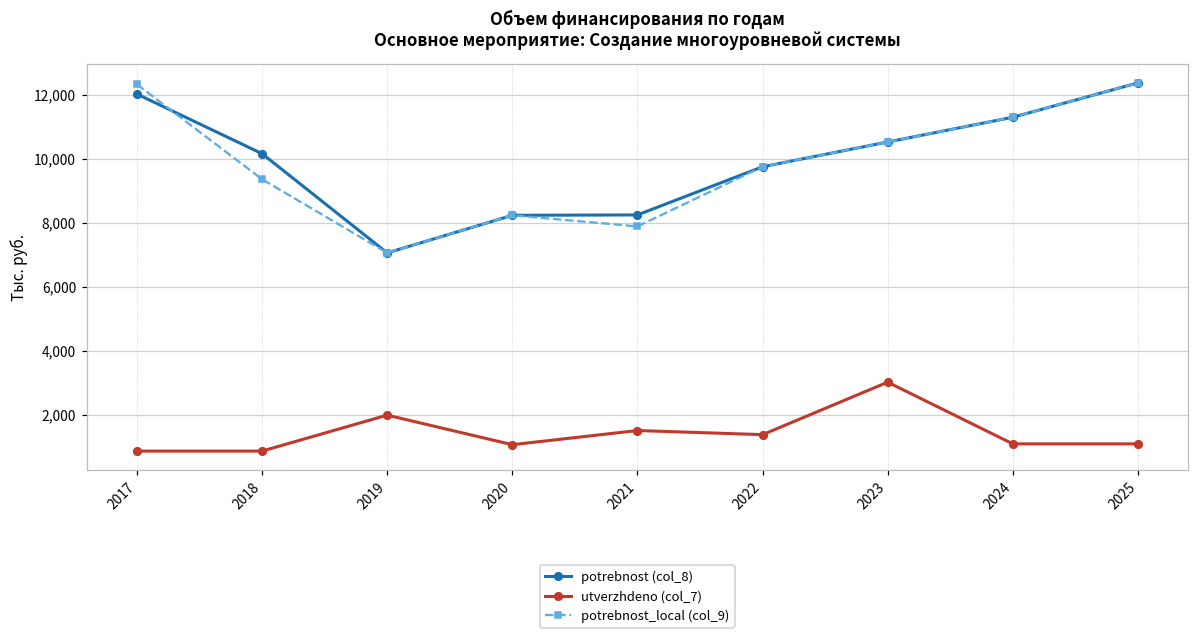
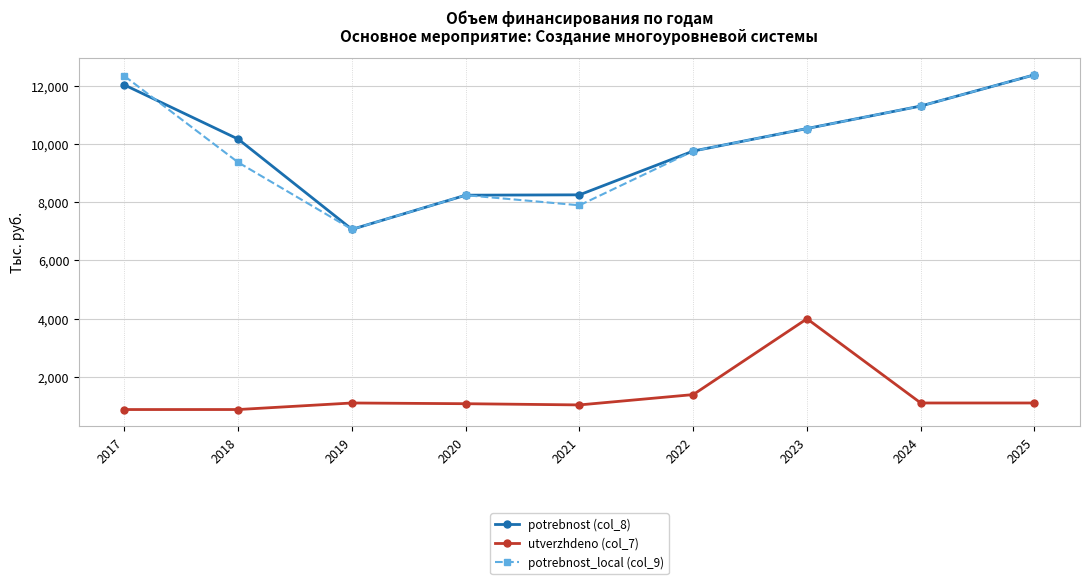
  {
    "potrebnost (col_8)": {
      "2017": "12,000",
      "2018": "10,200",
      "2021": "8,300"
    },
    "utverzhdeno (col_7)": {
      "2017": "900",
      "2018": "900",
-     "2019": "2,000",
+     "2019": "1,100",
      "2020": "1,100",
-     "2021": "1,500",
+     "2021": "1,000",
      "2022": "1,400",
-     "2023": "3,000",
+     "2023": "4,000",
      "2024": "1,100",
      "2025": "1,100"
    },
    "potrebnost_local (col_9)": {
      "2017": "12,300",
      "2018": "9,400",
      "2021": "7,900"
    }
  }
